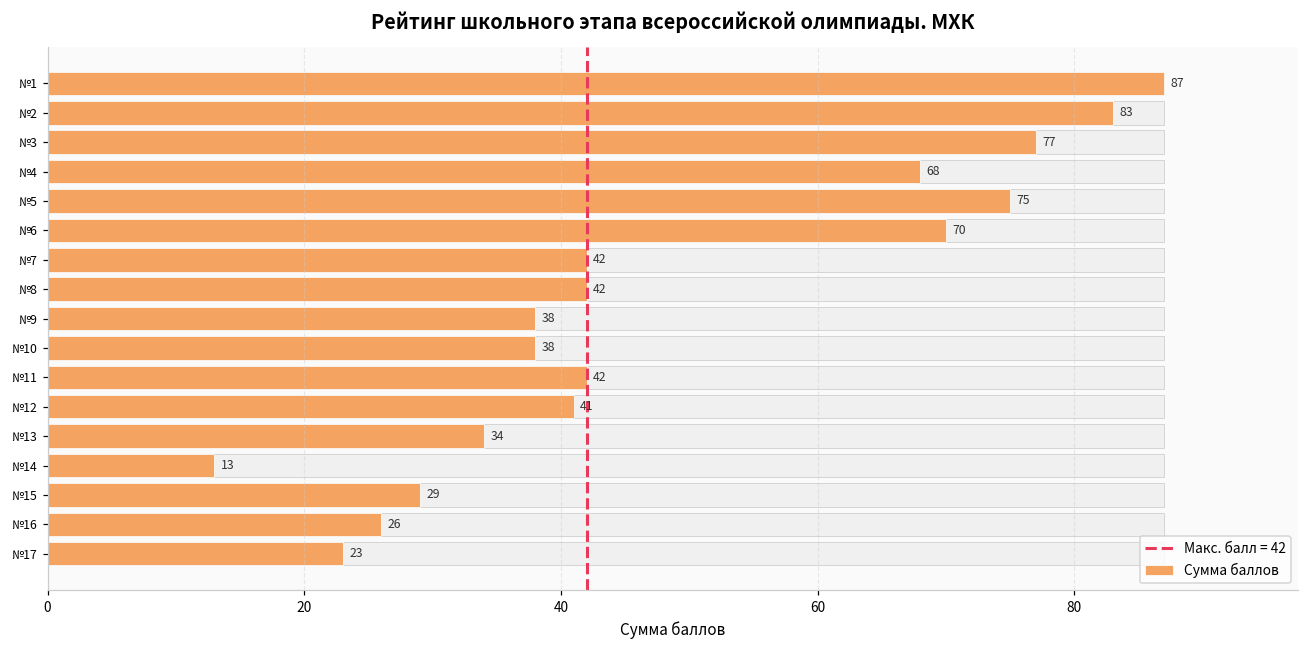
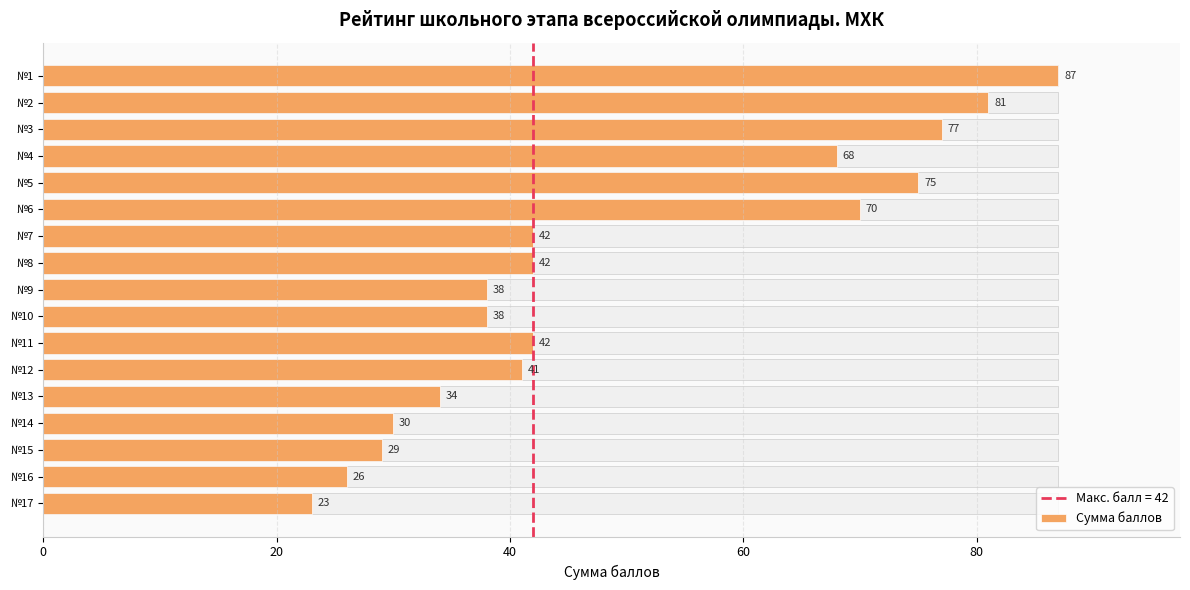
  {
    "Сумма баллов": {
      "№1": 87,
-     "№2": 83,
-     "№14": 13
+     "№2": 81,
+     "№14": 30
    }
  }
